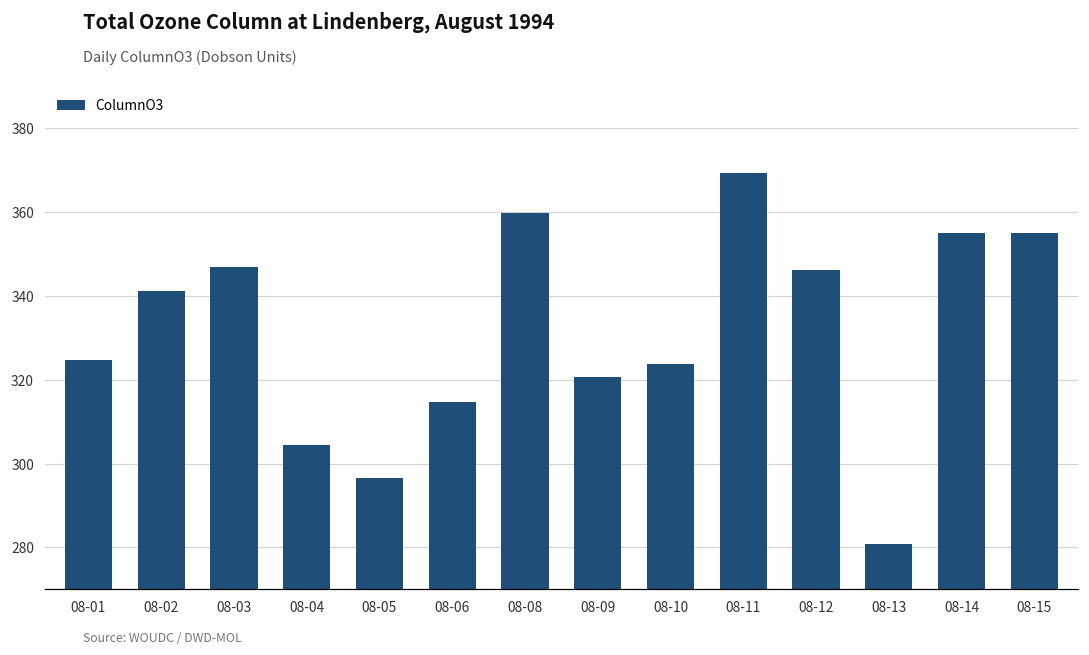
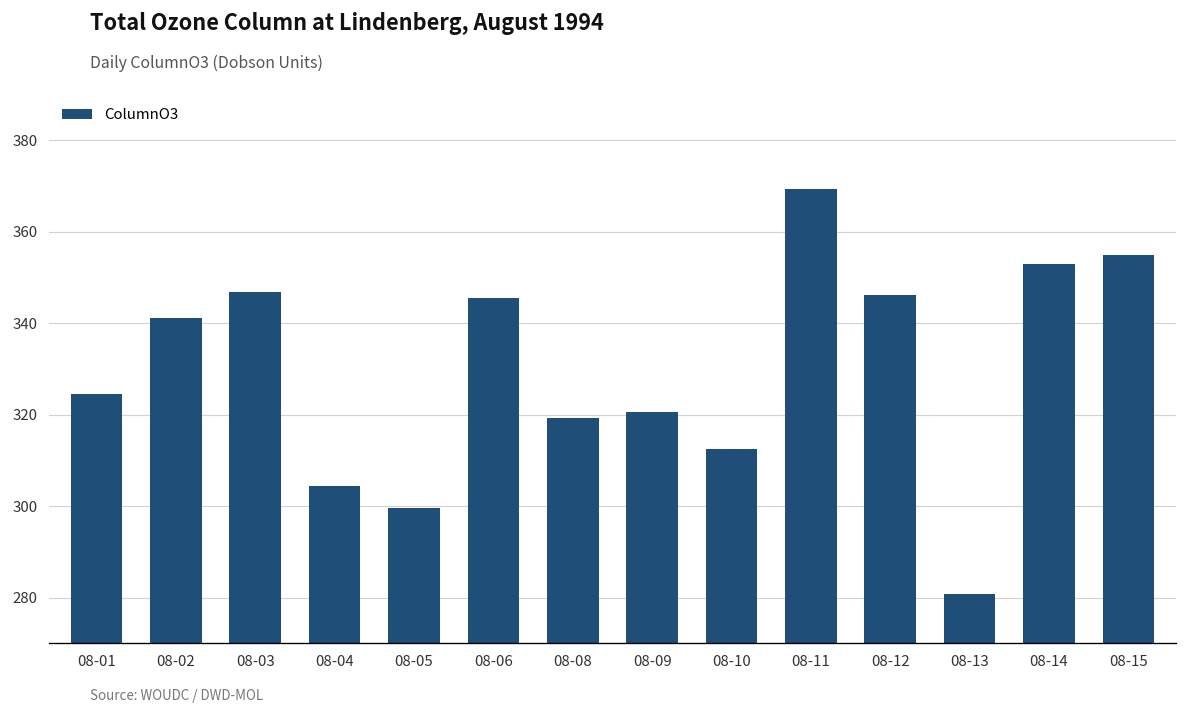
  {
    "08-01": 325,
    "08-02": 341,
    "08-03": 347,
    "08-04": 304,
-   "08-05": 297,
-   "08-06": 315,
-   "08-08": 360,
+   "08-05": 300,
+   "08-06": 346,
+   "08-08": 319,
    "08-09": 321,
-   "08-10": 324,
+   "08-10": 313,
    "08-11": 369,
    "08-12": 346,
    "08-13": 281,
-   "08-14": 355,
+   "08-14": 353,
    "08-15": 355
  }
